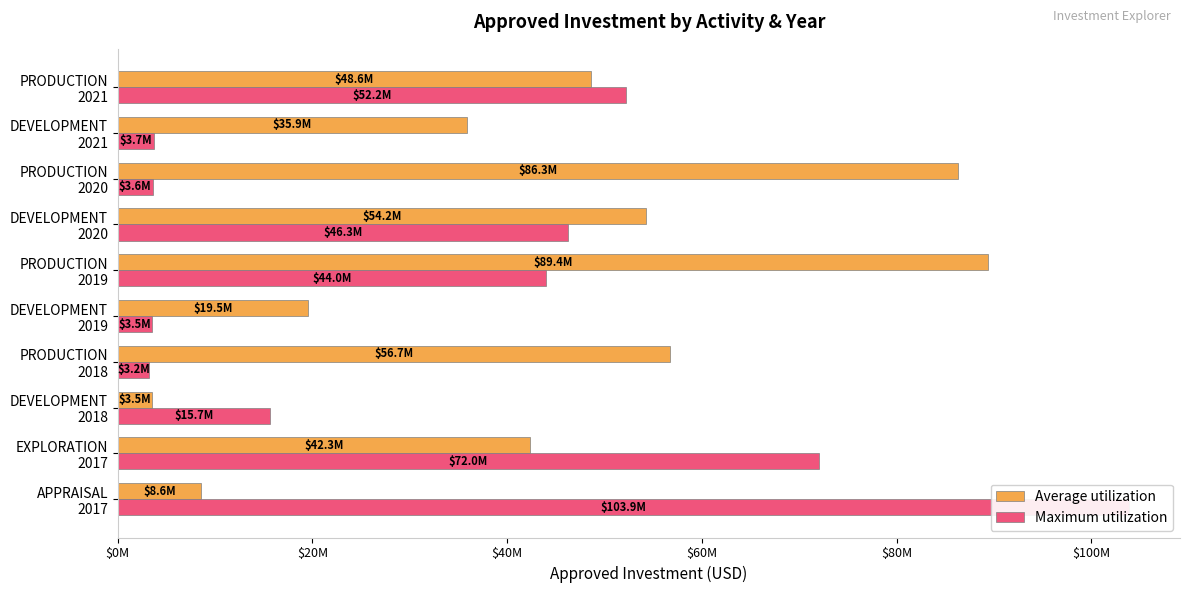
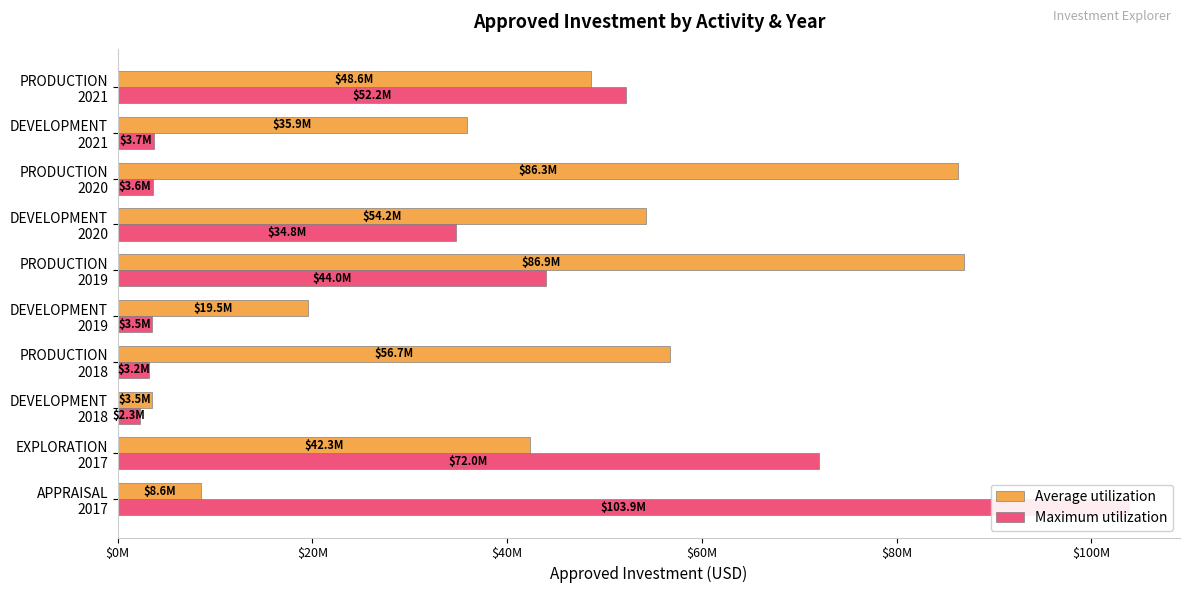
  {
    "Average utilization": {
      "PRODUCTION 2021": "$48.6M",
      "DEVELOPMENT 2021": "$35.9M",
      "PRODUCTION 2020": "$86.3M",
      "DEVELOPMENT 2020": "$54.2M",
-     "PRODUCTION 2019": "$89.4M",
+     "PRODUCTION 2019": "$86.9M",
      "DEVELOPMENT 2019": "$19.5M",
      "PRODUCTION 2018": "$56.7M",
      "DEVELOPMENT 2018": "$3.5M",
      "EXPLORATION 2017": "$42.3M",
      "APPRAISAL 2017": "$8.6M"
    },
    "Maximum utilization": {
      "PRODUCTION 2021": "$52.2M",
      "DEVELOPMENT 2021": "$3.7M",
      "PRODUCTION 2020": "$3.6M",
-     "DEVELOPMENT 2020": "$46.3M",
+     "DEVELOPMENT 2020": "$34.8M",
      "PRODUCTION 2019": "$44.0M",
      "DEVELOPMENT 2019": "$3.5M",
      "PRODUCTION 2018": "$3.2M",
-     "DEVELOPMENT 2018": "$15.7M",
+     "DEVELOPMENT 2018": "$2.3M",
      "EXPLORATION 2017": "$72.0M"
    }
  }
